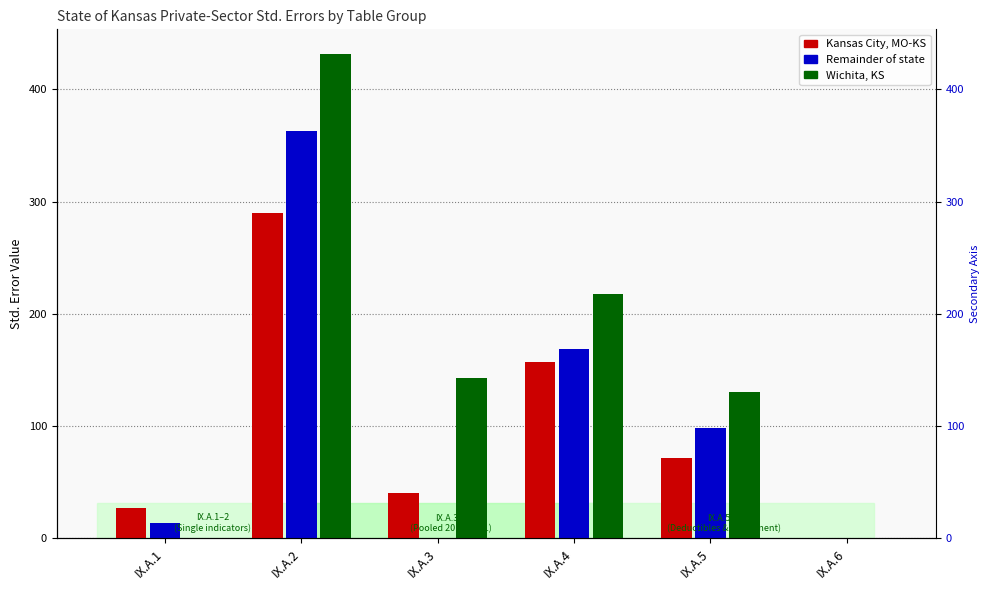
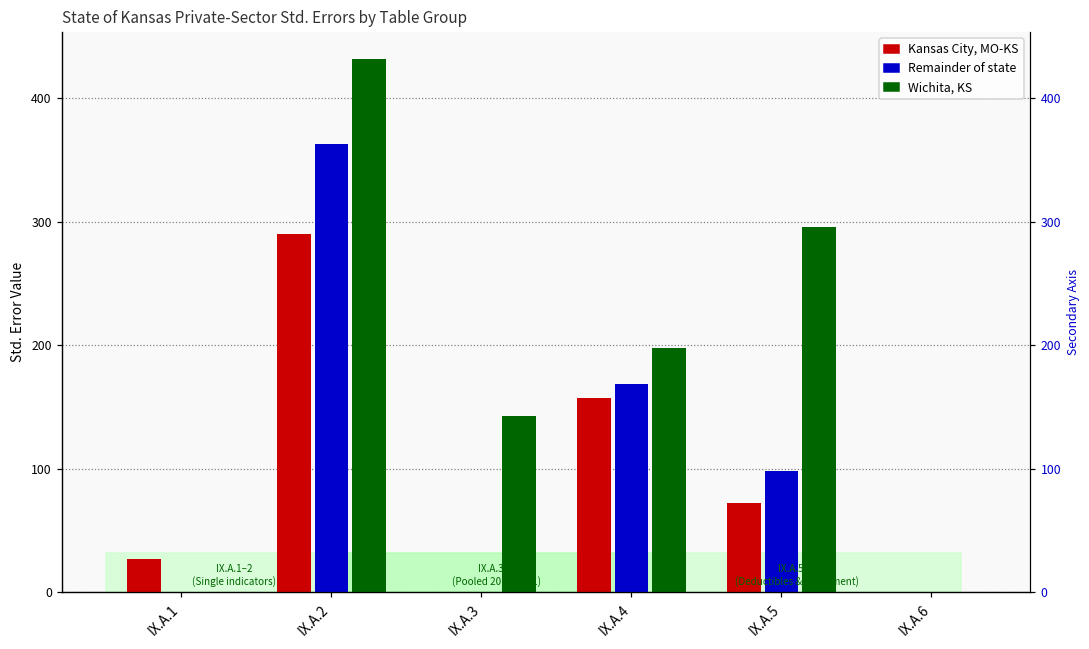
  {
    "Kansas City, MO-KS": {
      "IX.A.1": 27,
      "IX.A.2": 290,
-     "IX.A.3": 40,
+     "IX.A.3": 0,
      "IX.A.4": 157,
      "IX.A.5": 72
    },
    "Remainder of state": {
-     "IX.A.1": 14,
+     "IX.A.1": 0,
      "IX.A.2": 363,
      "IX.A.4": 169
    },
    "Wichita, KS": {
      "IX.A.2": 432,
      "IX.A.3": 143,
-     "IX.A.4": 218,
-     "IX.A.5": 130
+     "IX.A.4": 198,
+     "IX.A.5": 296
    }
  }
